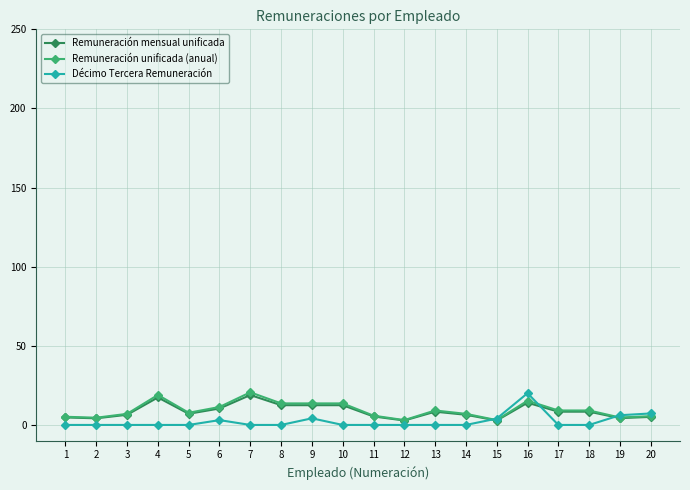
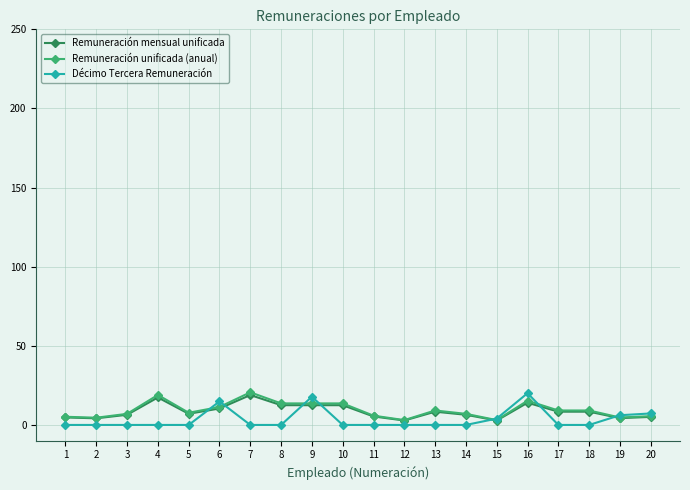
  {
    "Décimo Tercera Remuneración": {
      "1": 0,
      "2": 0,
      "3": 0,
      "4": 0,
      "5": 0,
-     "6": 3,
+     "6": 15,
      "7": 0,
      "8": 0,
-     "9": 4,
+     "9": 18,
      "10": 0,
      "11": 0,
      "12": 0,
      "13": 0,
      "14": 0,
      "16": 20,
      "17": 0,
      "18": 0,
      "20": 7
    }
  }
